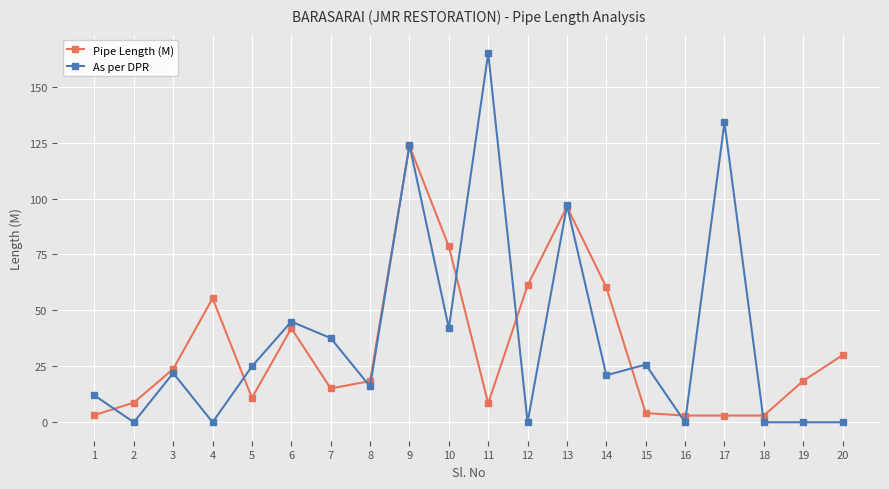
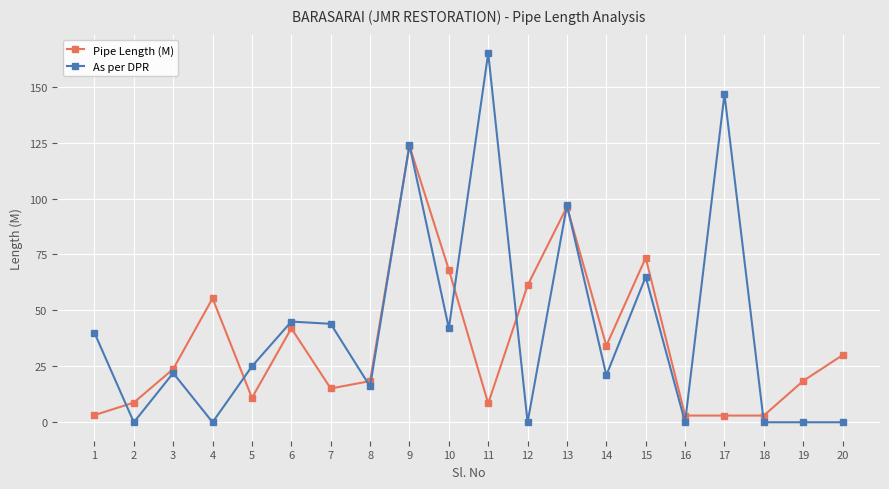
  {
    "Pipe Length (M)": {
      "1": 3,
      "2": 9,
      "3": 24,
      "4": 55,
      "5": 11,
      "6": 42,
      "7": 15,
      "8": 18,
-     "10": 79,
+     "10": 68,
      "11": 8,
      "12": 61,
-     "14": 60,
-     "15": 4,
+     "14": 34,
+     "15": 74,
      "16": 3,
      "17": 3,
      "18": 3,
      "19": 19,
      "20": 30
    },
    "As per DPR": {
-     "1": 12,
+     "1": 40,
      "2": 0,
      "3": 22,
      "4": 0,
      "5": 25,
      "6": 45,
-     "7": 38,
+     "7": 44,
      "8": 16,
      "10": 42,
      "11": 165,
      "12": 0,
      "14": 21,
-     "15": 26,
+     "15": 65,
      "16": 0,
-     "17": 134,
+     "17": 147,
      "18": 0,
      "19": 0,
      "20": 0
    }
  }
